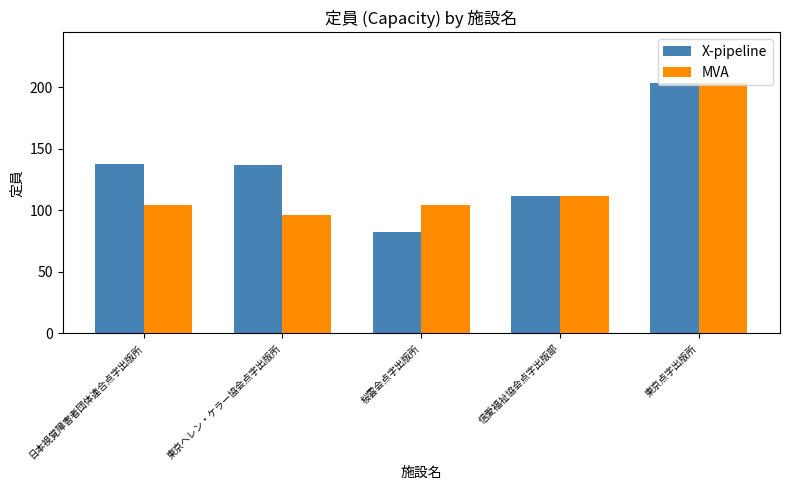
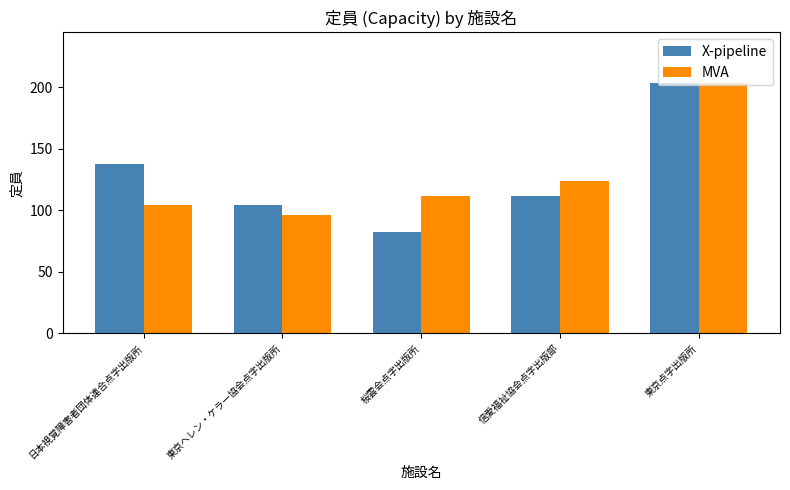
  {
    "X-pipeline": {
      "日本視覚障害者団体連合点字出版所": 138,
-     "東京ヘレン・ケラー協会点字出版所": 137,
+     "東京ヘレン・ケラー協会点字出版所": 104,
      "桜雲会点字出版所": 82,
      "信愛福祉協会点字出版部": 112
    },
    "MVA": {
      "日本視覚障害者団体連合点字出版所": 104,
      "東京ヘレン・ケラー協会点字出版所": 96,
-     "桜雲会点字出版所": 104,
-     "信愛福祉協会点字出版部": 112
+     "桜雲会点字出版所": 112,
+     "信愛福祉協会点字出版部": 124
    }
  }
